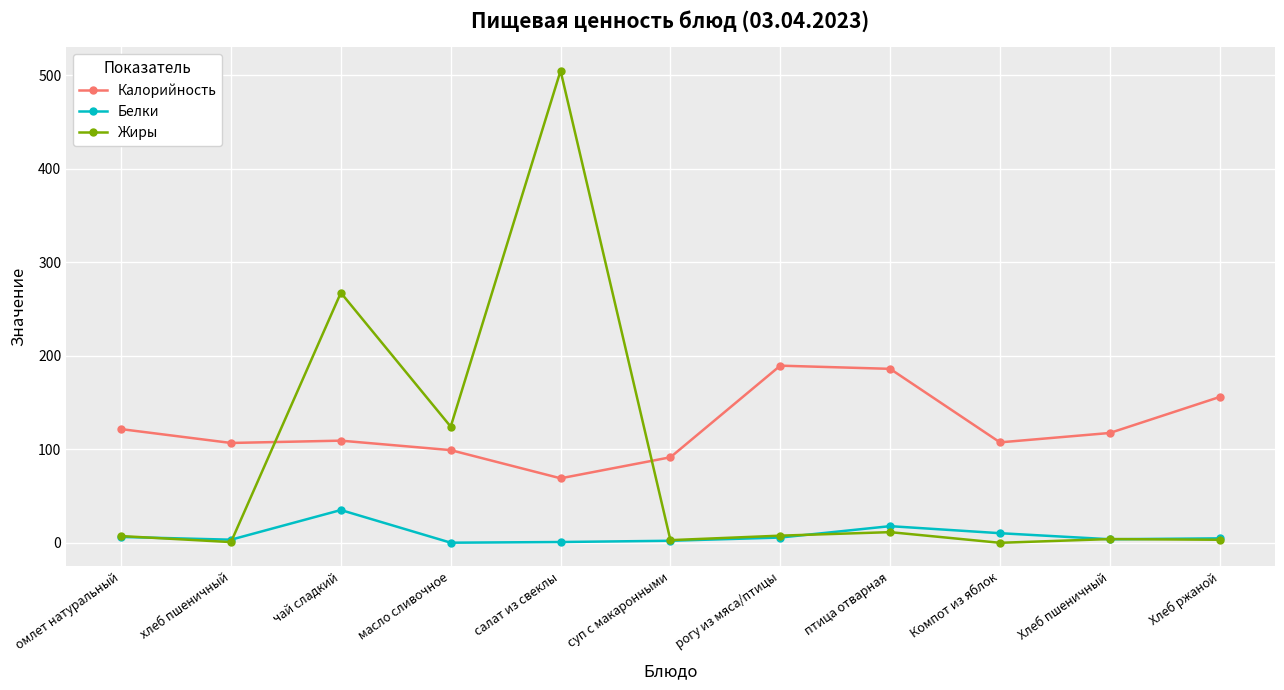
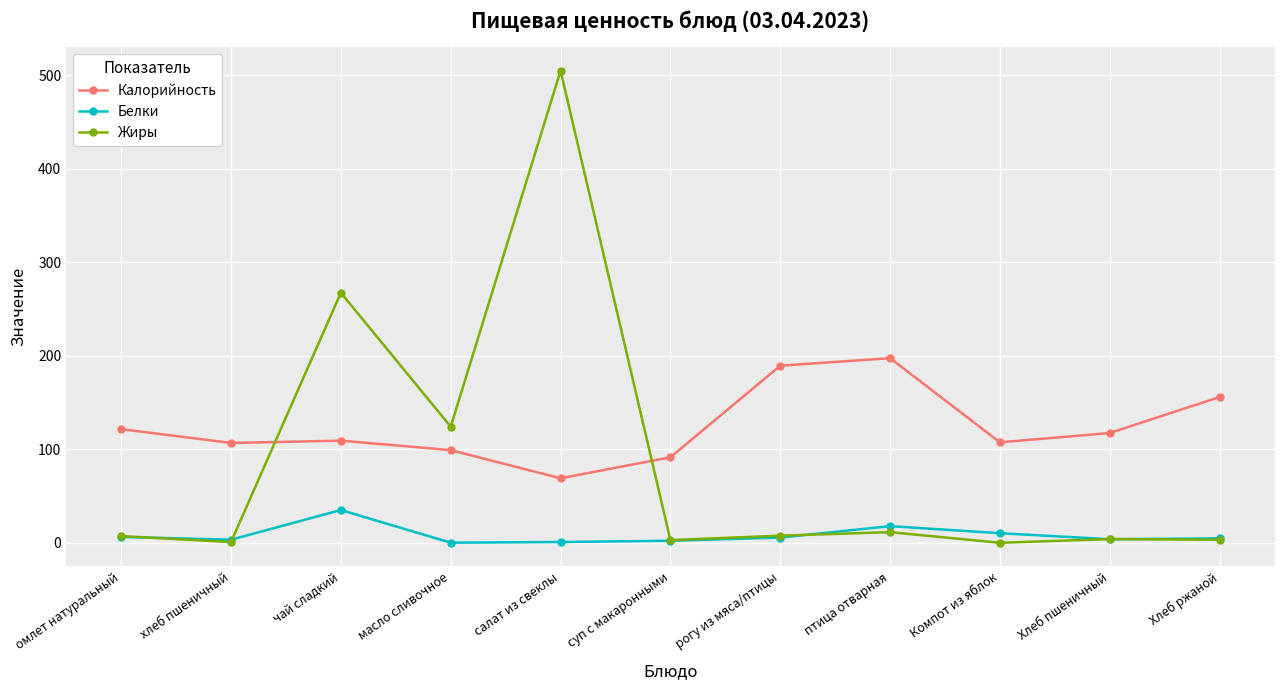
  {
    "Калорийность": {
      "омлет натуральный": 120,
      "хлеб пшеничный": 110,
      "чай сладкий": 110,
      "масло сливочное": 100,
      "салат из свеклы": 70,
      "суп с макаронными": 90,
      "рогу из мяса/птицы": 190,
-     "птица отварная": 190,
+     "птица отварная": 200,
      "Компот из яблок": 110,
      "Хлеб пшеничный": 120,
      "Хлеб ржаной": 160
    },
    "Белки": {
      "чай сладкий": 40,
      "масло сливочное": 0,
      "салат из свеклы": 0,
      "птица отварная": 20,
      "Компот из яблок": 10
    },
    "Жиры": {
      "чай сладкий": 270,
      "масло сливочное": 120,
      "салат из свеклы": 510,
      "птица отварная": 10,
      "Компот из яблок": 0
    }
  }
